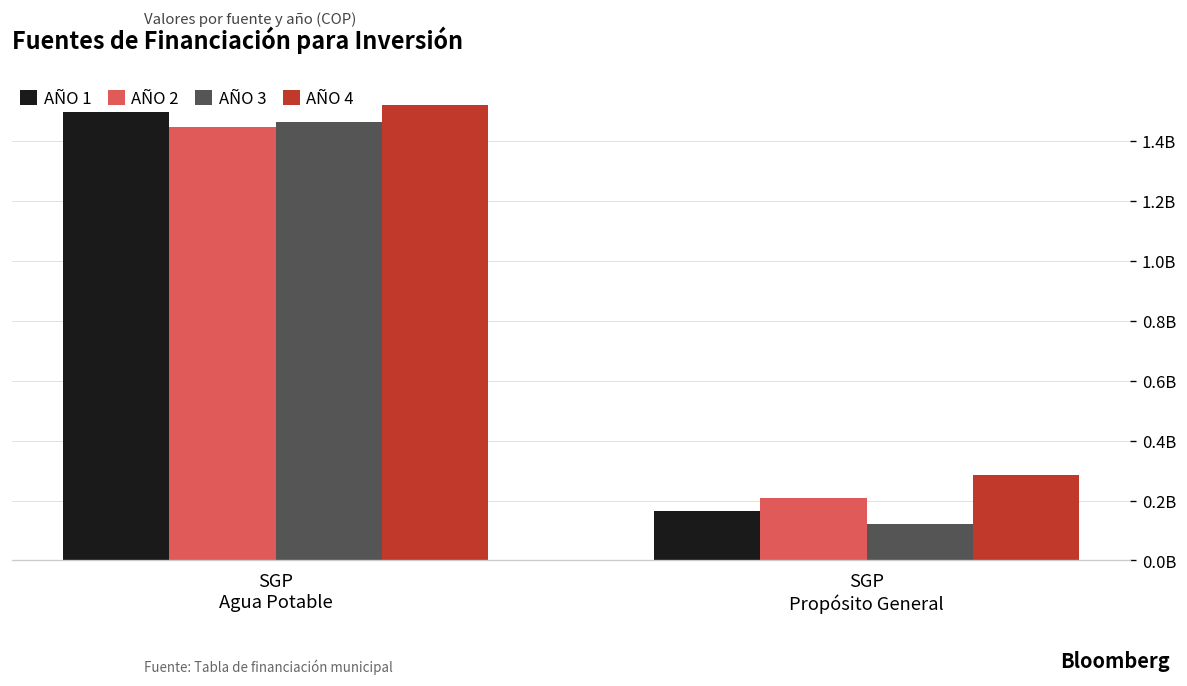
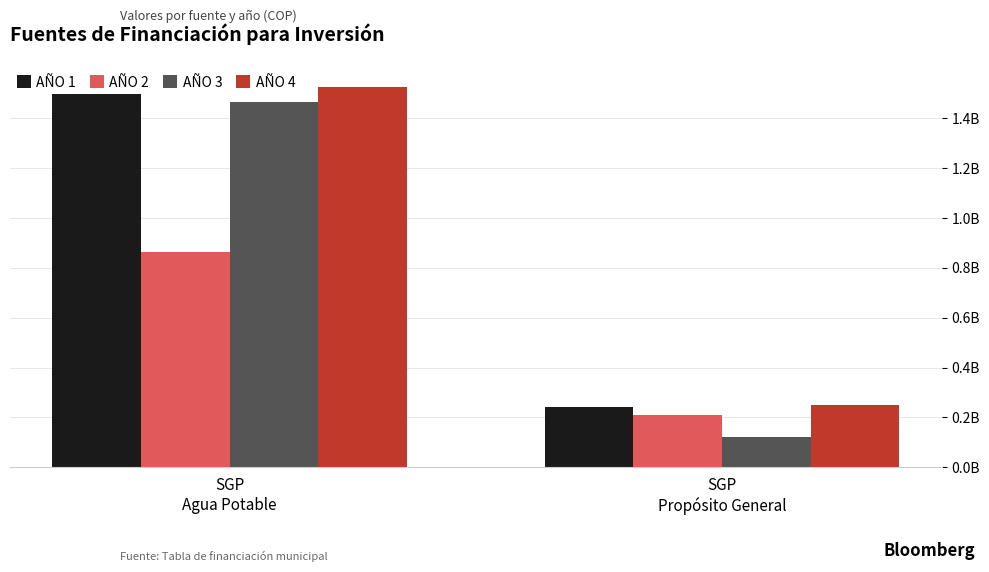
  {
    "AÑO 1": {
      "SGP Agua Potable": 1500000000,
-     "SGP Propósito General": 170000000
+     "SGP Propósito General": 240000000
    },
    "AÑO 2": {
-     "SGP Agua Potable": 1450000000,
+     "SGP Agua Potable": 860000000,
      "SGP Propósito General": 210000000
    },
    "AÑO 3": {
      "SGP Agua Potable": 1460000000,
      "SGP Propósito General": 120000000
    },
    "AÑO 4": {
      "SGP Agua Potable": 1520000000,
-     "SGP Propósito General": 290000000
+     "SGP Propósito General": 250000000
    }
  }
